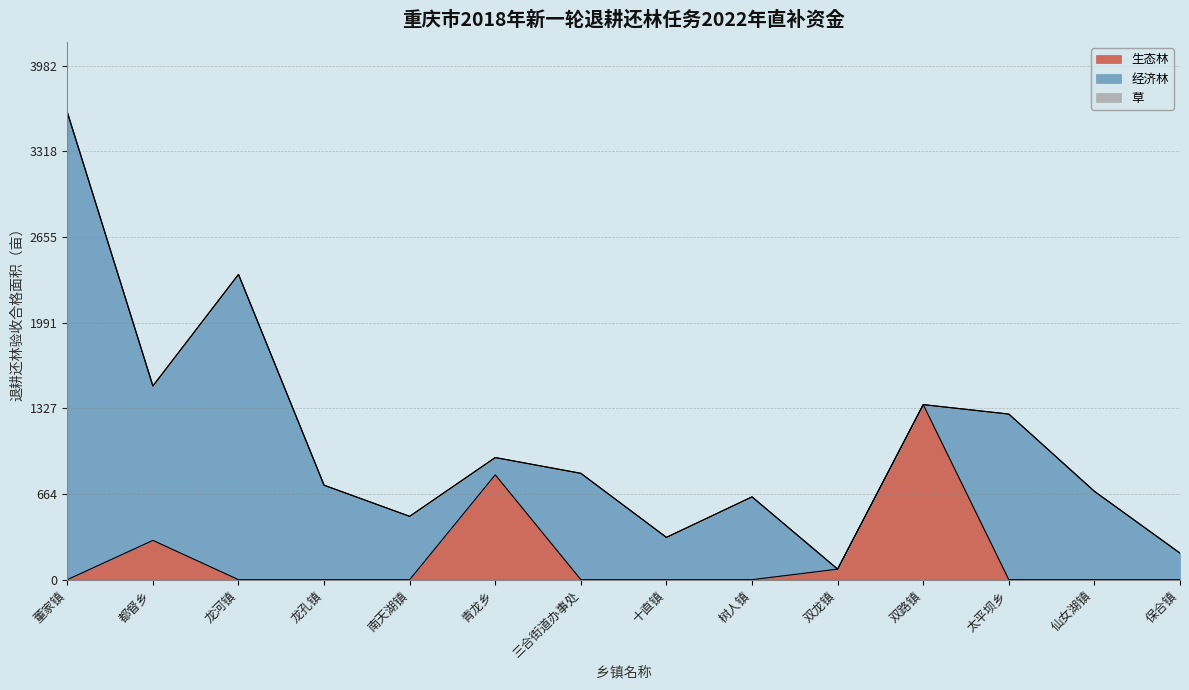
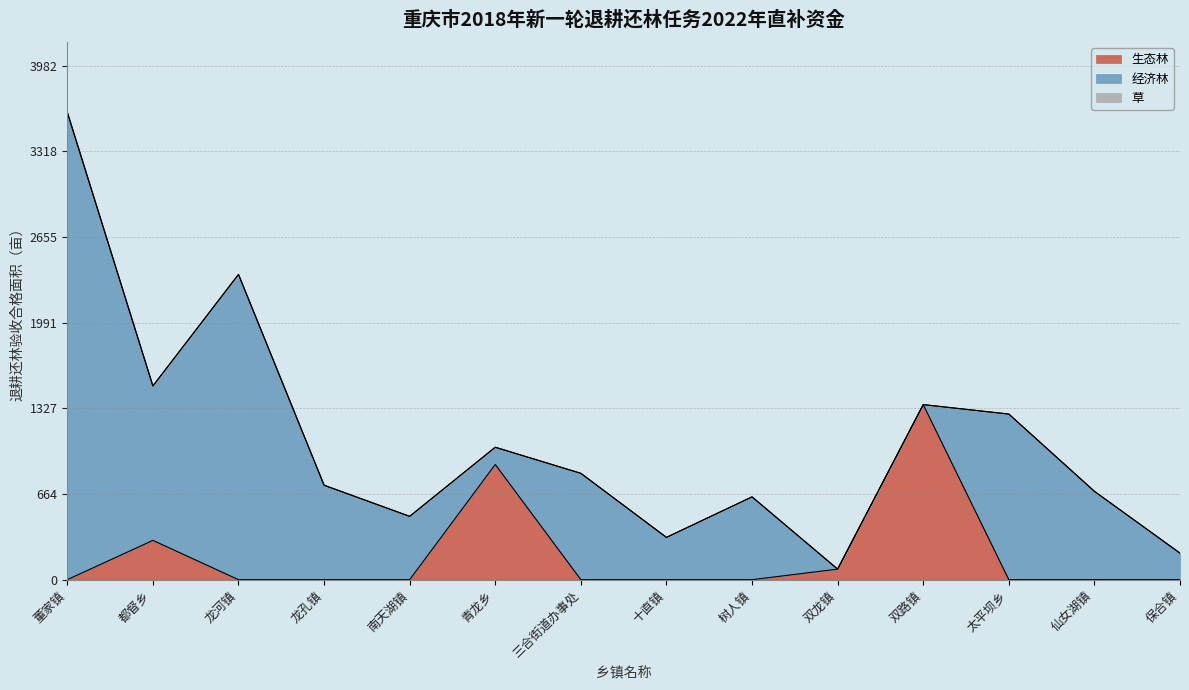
  {
    "生态林": {
      "董家镇": 0,
      "都督乡": 300,
      "龙河镇": 0,
      "龙孔镇": 0,
      "南天湖镇": 0,
-     "青龙乡": 810,
+     "青龙乡": 890,
      "三合街道办事处": 0,
      "十直镇": 0,
      "树人镇": 0,
      "太平坝乡": 0,
      "仙女湖镇": 0,
      "保合镇": 0
    }
  }
